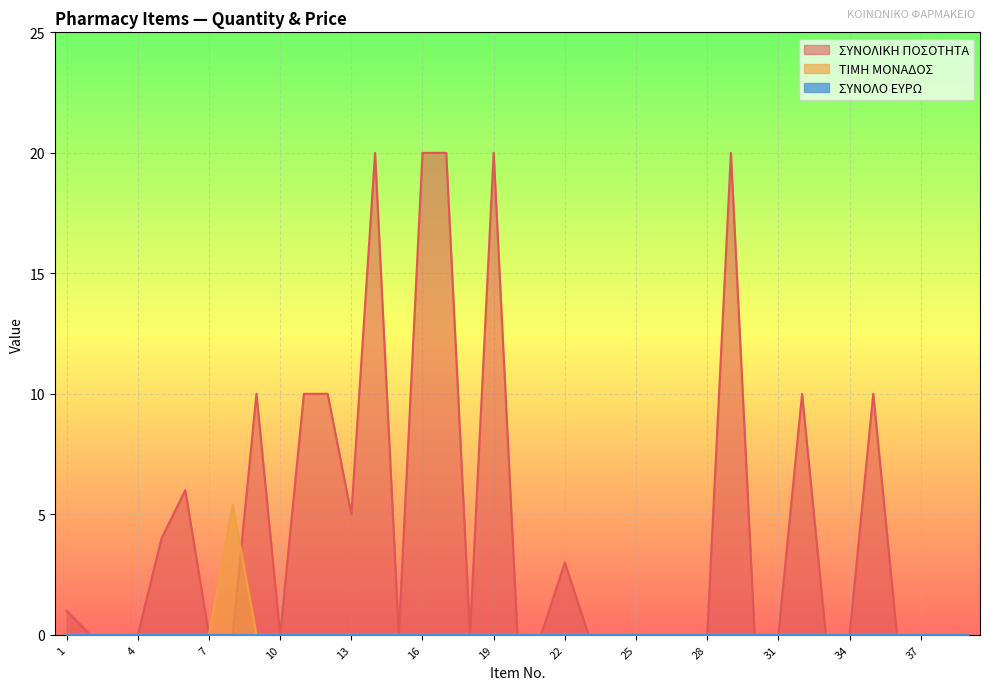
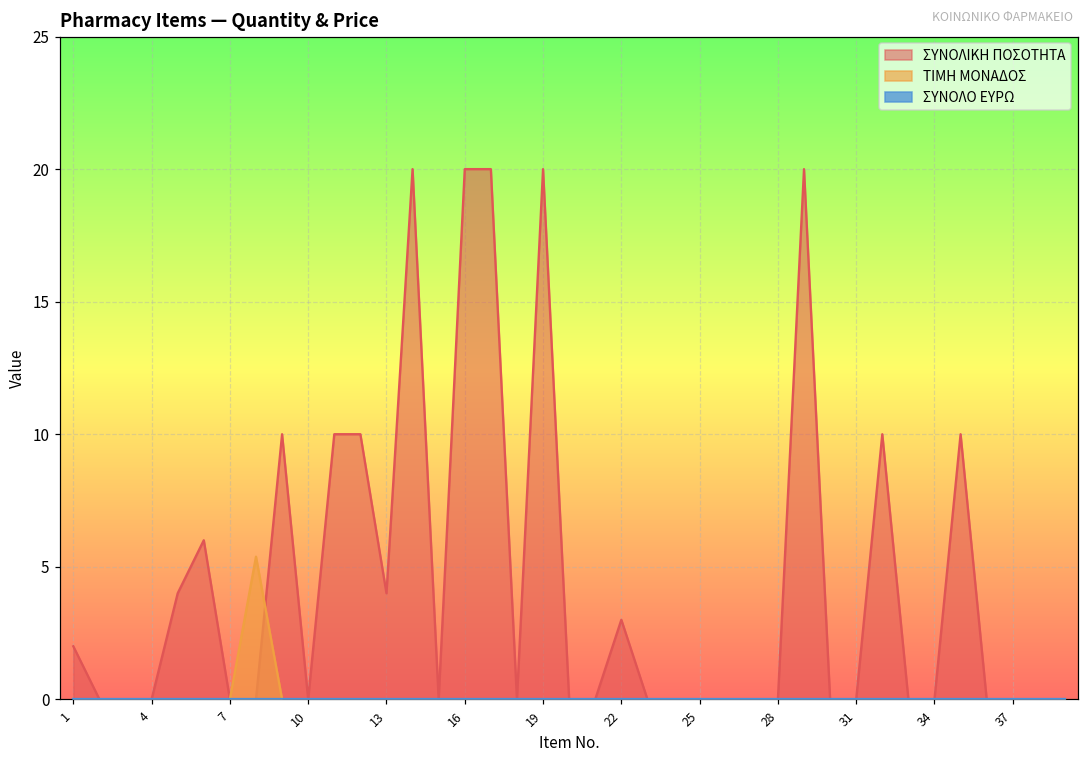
  {
    "ΣΥΝΟΛΙΚΗ ΠΟΣΟΤΗΤΑ": {
-     "1": 1,
-     "13": 5,
+     "1": 2,
+     "13": 4,
      "16": 20,
      "19": 20,
      "22": 3
    }
  }
